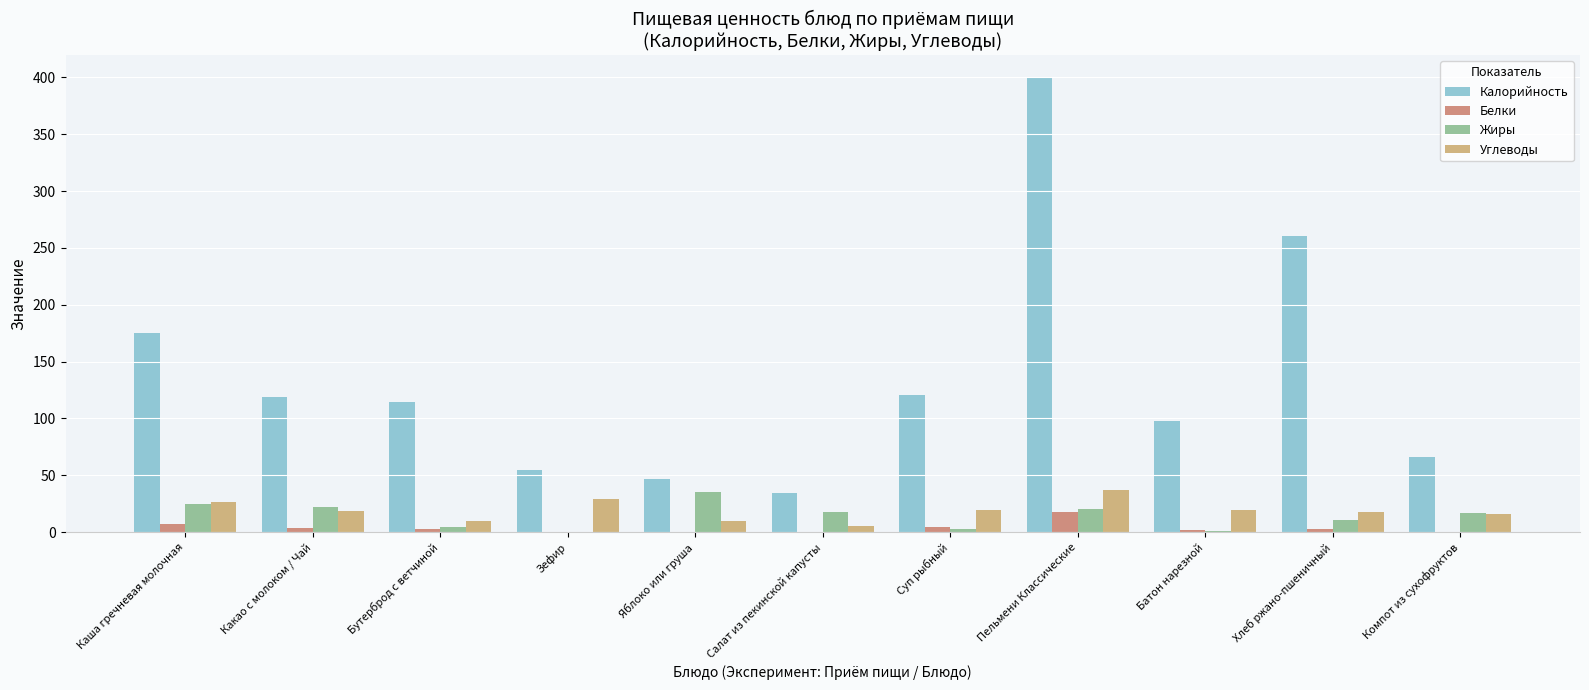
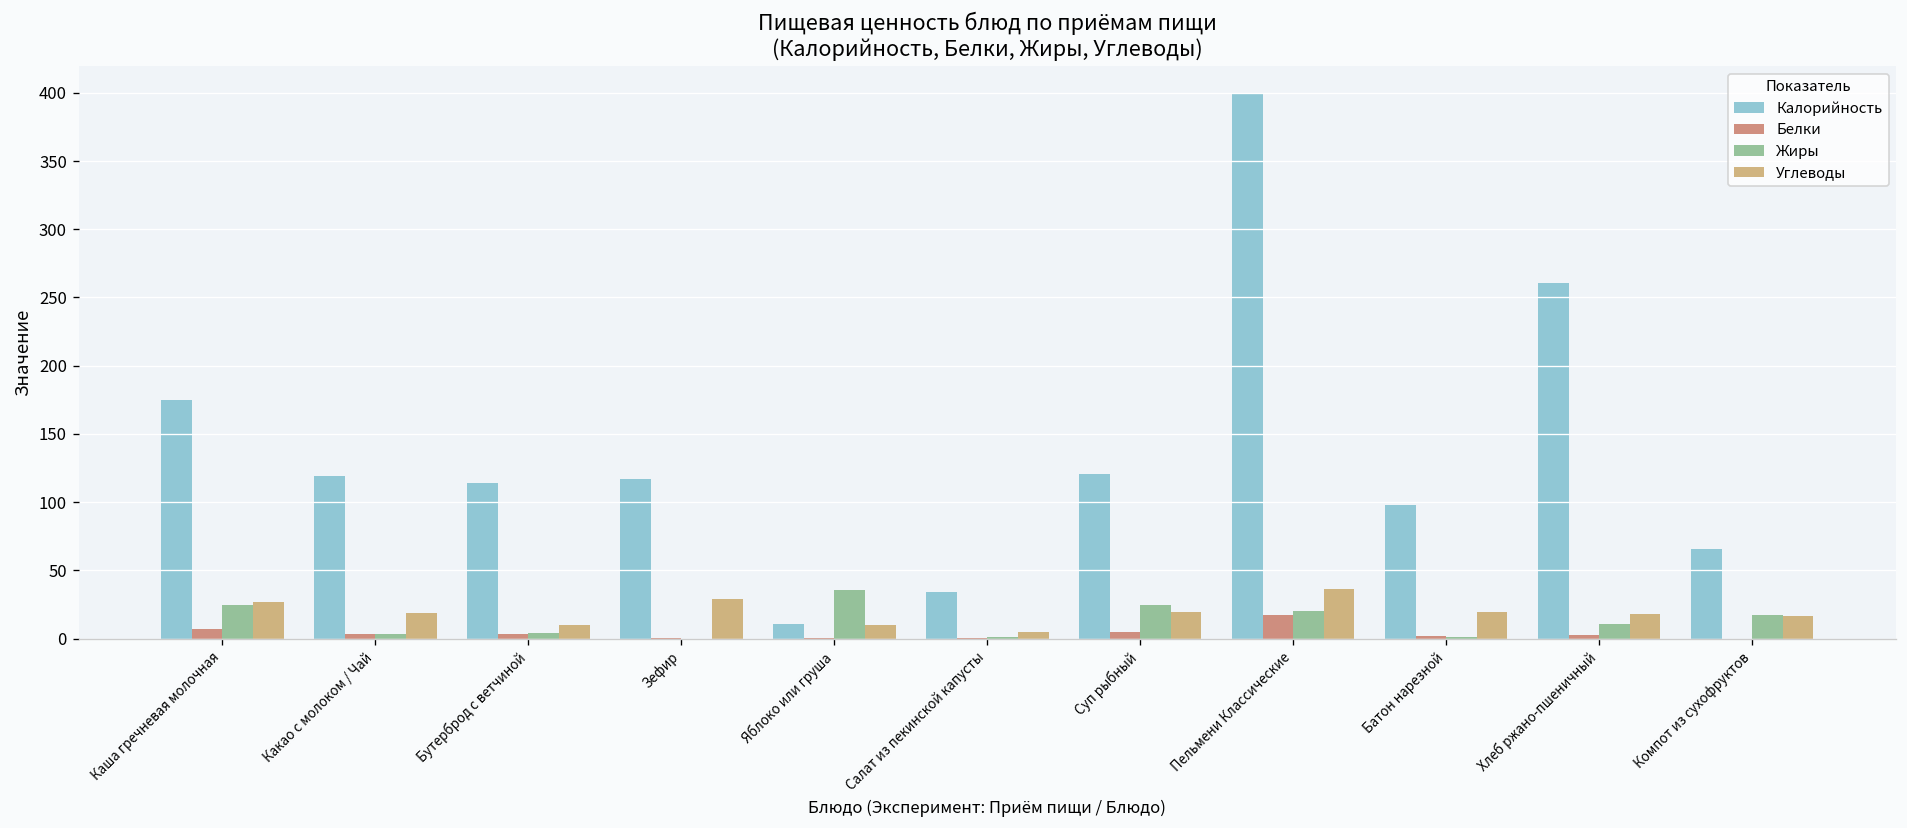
  {
    "Калорийность": {
      "Каша гречневая молочная": 175,
      "Какао с молоком / Чай": 119,
      "Бутерброд с ветчиной": 114,
-     "Зефир": 55,
-     "Яблоко или груша": 47,
+     "Зефир": 117,
+     "Яблоко или груша": 11,
      "Салат из пекинской капусты": 34,
      "Суп рыбный": 121,
      "Пельмени Классические": 400,
      "Батон нарезной": 98,
      "Хлеб ржано-пшеничный": 261,
      "Компот из сухофруктов": 66
    },
    "Жиры": {
      "Каша гречневая молочная": 24,
-     "Какао с молоком / Чай": 22,
+     "Какао с молоком / Чай": 3,
      "Бутерброд с ветчиной": 4,
      "Зефир": 0,
      "Яблоко или груша": 36,
-     "Салат из пекинской капусты": 18,
-     "Суп рыбный": 3,
+     "Салат из пекинской капусты": 1,
+     "Суп рыбный": 24,
      "Пельмени Классические": 20,
      "Хлеб ржано-пшеничный": 11,
      "Компот из сухофруктов": 17
    }
  }
